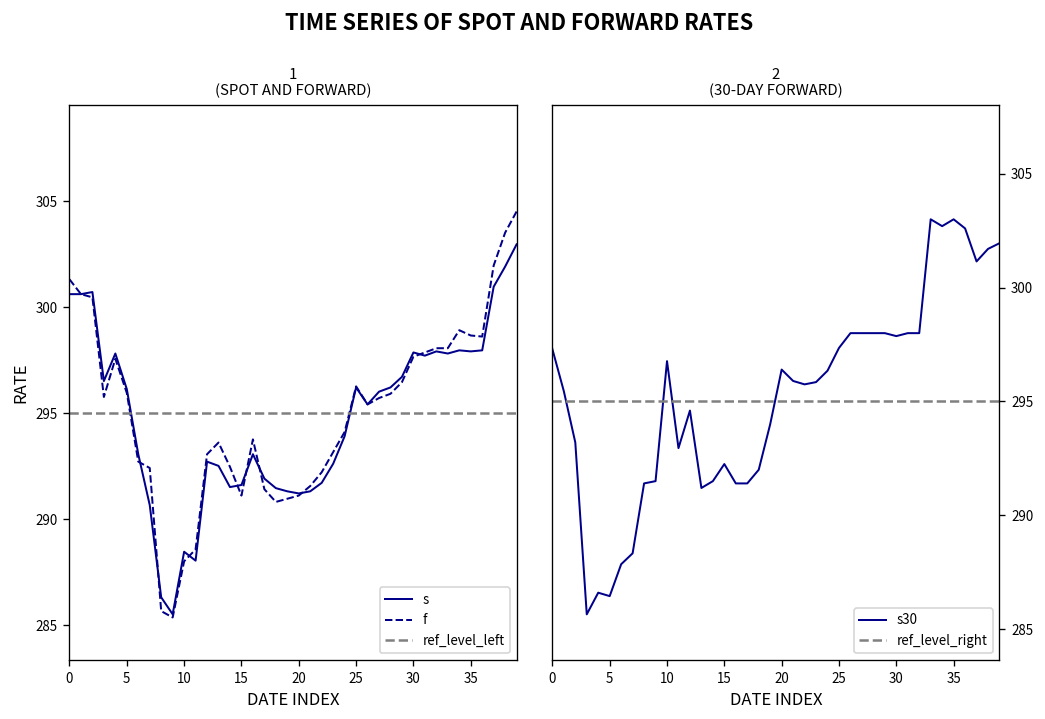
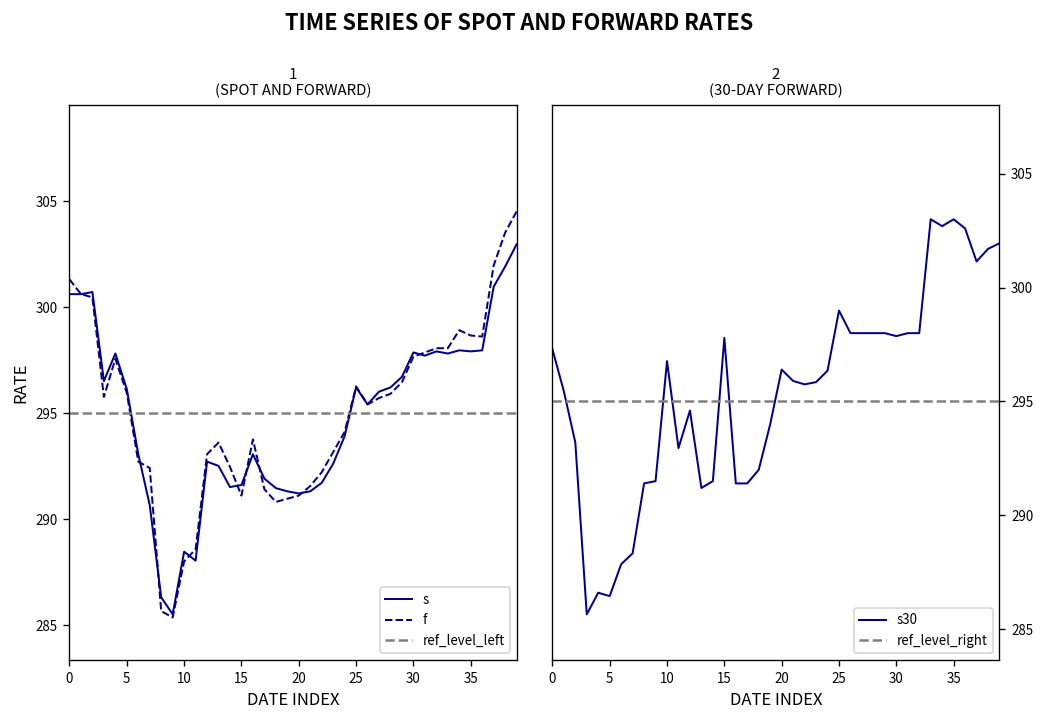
  {
    "2 (30-DAY FORWARD)": {
      "0": 297.3,
      "5": 286.5,
      "10": 296.8,
-     "15": 292.3,
+     "15": 297.8,
      "20": 296.4,
-     "25": 297.4,
+     "25": 299.0,
      "30": 297.9,
      "35": 303.0
    }
  }
